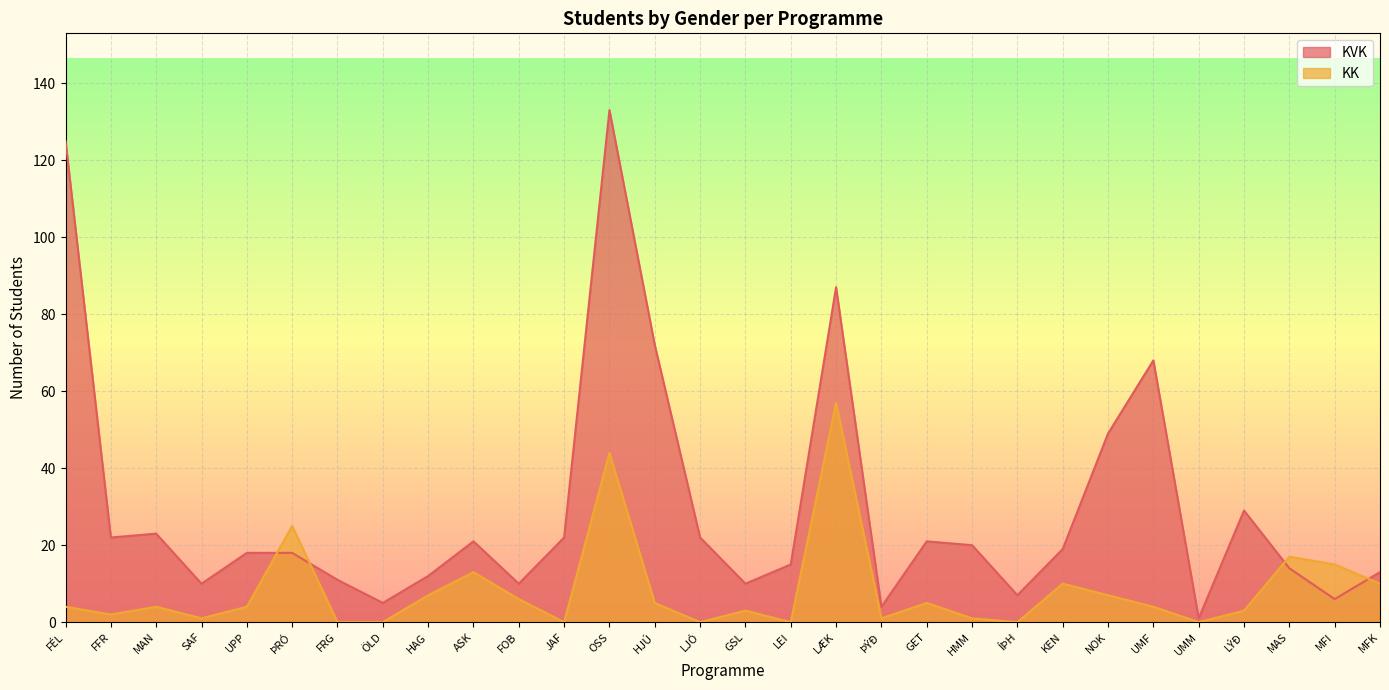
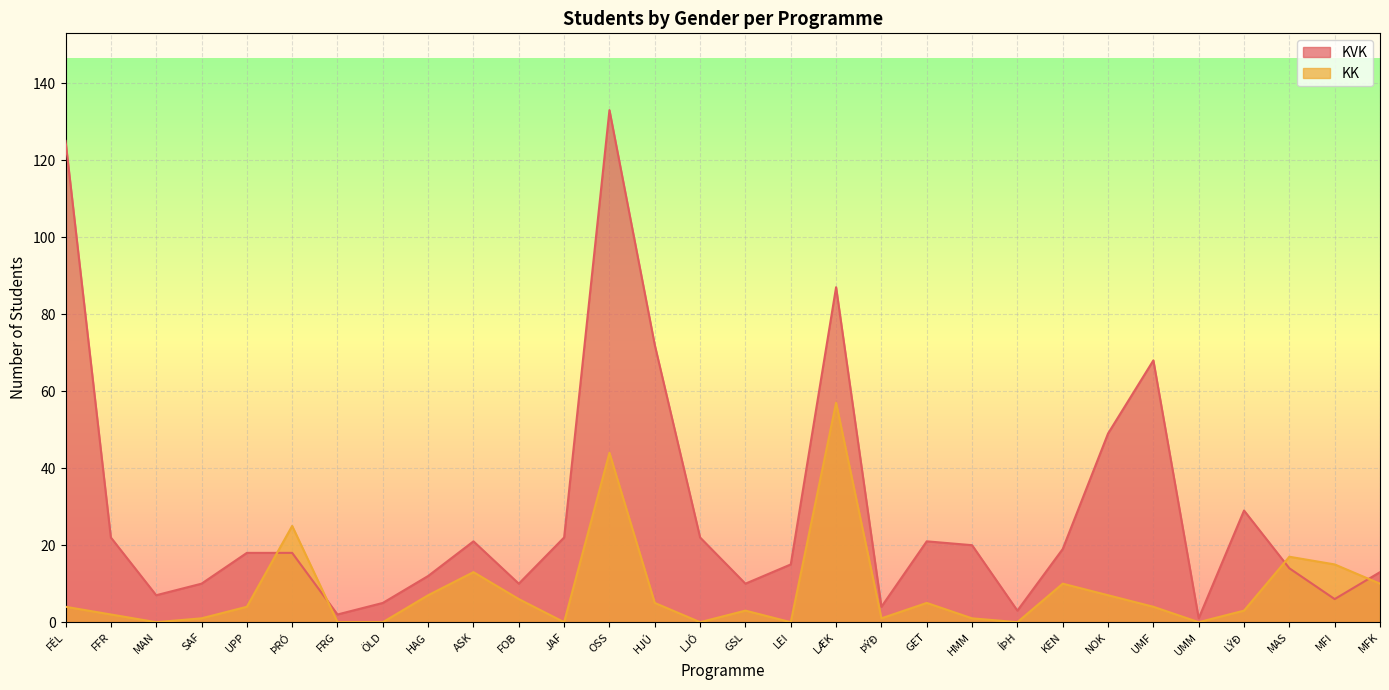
  {
    "KVK": {
      "FÉL": 125,
      "FFR": 22,
-     "MAN": 23,
+     "MAN": 7,
      "SAF": 10,
      "UPP": 18,
      "ÞRÓ": 18,
-     "FRG": 11,
+     "FRG": 2,
      "ÖLD": 5,
      "HAG": 12,
      "ASK": 21,
      "FOB": 10,
      "JAF": 22,
      "OSS": 133,
      "HJÚ": 72,
      "LJÓ": 22,
      "GSL": 10,
      "LEI": 15,
      "LÆK": 87,
      "ÞÝÐ": 4,
      "GET": 21,
      "HMM": 20,
-     "ÍÞH": 7,
+     "ÍÞH": 3,
      "KEN": 19,
      "NOK": 49,
      "UMF": 68,
      "UMM": 1,
      "LÝÐ": 29,
      "MAS": 14,
      "MFI": 6,
      "MFK": 13
    },
    "KK": {
      "FÉL": 4,
      "FFR": 2,
-     "MAN": 4,
+     "MAN": 0,
      "SAF": 1,
      "UPP": 4,
      "ÞRÓ": 25,
      "FRG": 0,
      "ÖLD": 0,
      "HAG": 7,
      "ASK": 13,
      "FOB": 6,
      "JAF": 0,
      "OSS": 44,
      "HJÚ": 5,
      "LJÓ": 0,
      "GSL": 3,
      "LEI": 0,
      "LÆK": 57,
      "ÞÝÐ": 1,
      "GET": 5,
      "HMM": 1,
      "ÍÞH": 0,
      "KEN": 10,
      "NOK": 7,
      "UMF": 4,
      "UMM": 0,
      "LÝÐ": 3,
      "MAS": 17,
      "MFI": 15,
      "MFK": 10
    }
  }
